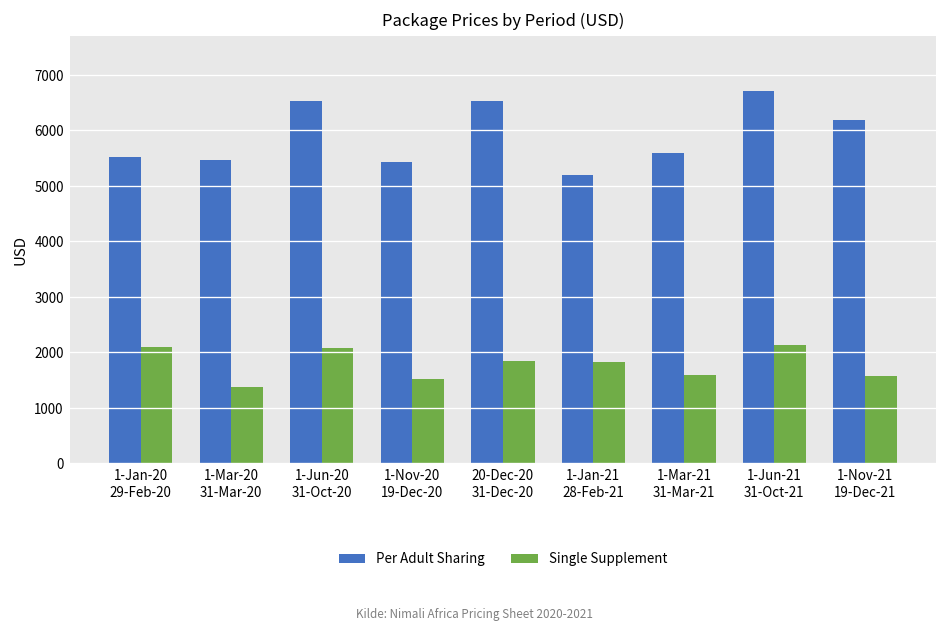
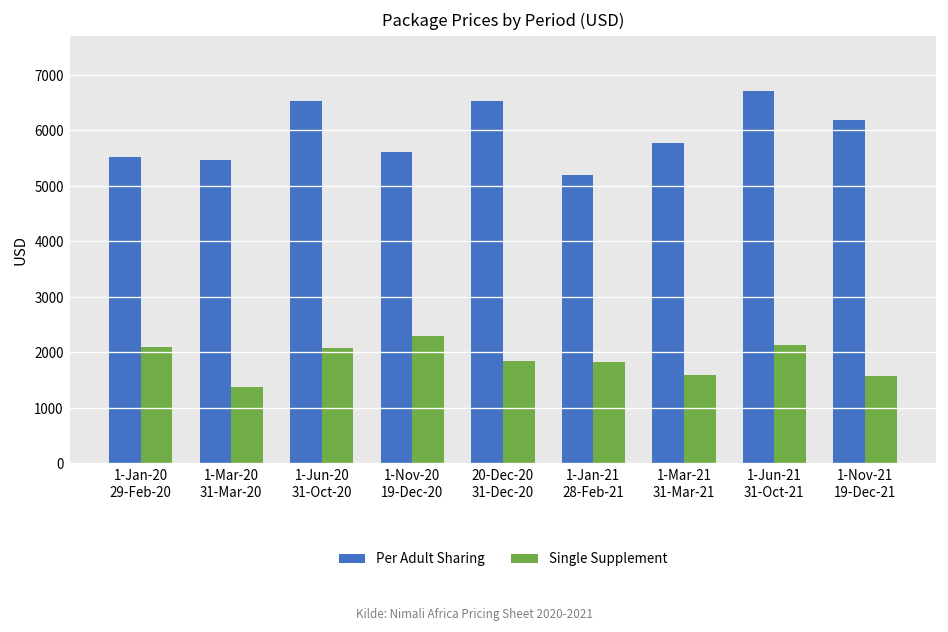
  {
    "Per Adult Sharing": {
      "1-Jan-20 29-Feb-20": 5500,
      "1-Mar-20 31-Mar-20": 5500,
      "1-Jun-20 31-Oct-20": 6500,
-     "1-Nov-20 19-Dec-20": 5400,
+     "1-Nov-20 19-Dec-20": 5600,
      "20-Dec-20 31-Dec-20": 6500,
      "1-Jan-21 28-Feb-21": 5200,
-     "1-Mar-21 31-Mar-21": 5600,
+     "1-Mar-21 31-Mar-21": 5800,
      "1-Jun-21 31-Oct-21": 6700,
      "1-Nov-21 19-Dec-21": 6200
    },
    "Single Supplement": {
      "1-Jan-20 29-Feb-20": 2100,
      "1-Mar-20 31-Mar-20": 1400,
      "1-Jun-20 31-Oct-20": 2100,
-     "1-Nov-20 19-Dec-20": 1500,
+     "1-Nov-20 19-Dec-20": 2300,
      "20-Dec-20 31-Dec-20": 1800,
      "1-Jan-21 28-Feb-21": 1800,
      "1-Mar-21 31-Mar-21": 1600,
      "1-Jun-21 31-Oct-21": 2100,
      "1-Nov-21 19-Dec-21": 1600
    }
  }
